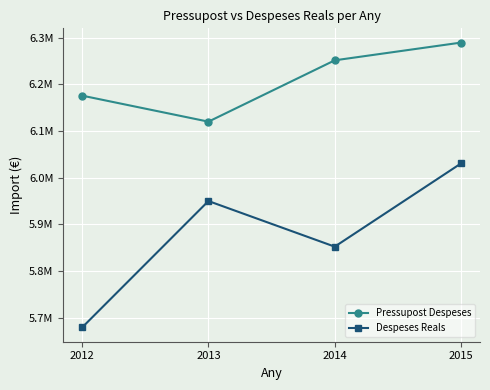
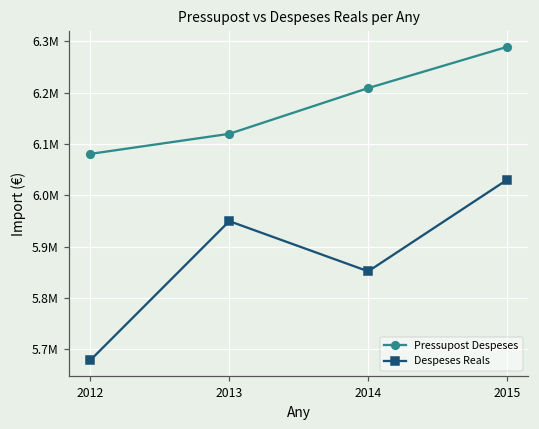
  {
    "Pressupost Despeses": {
-     "2012": 6180000,
+     "2012": 6080000,
      "2013": 6120000,
-     "2014": 6250000,
+     "2014": 6210000,
      "2015": 6290000
    },
    "Despeses Reals": {
      "2012": 5680000,
      "2013": 5950000,
      "2014": 5850000,
      "2015": 6030000
    }
  }
